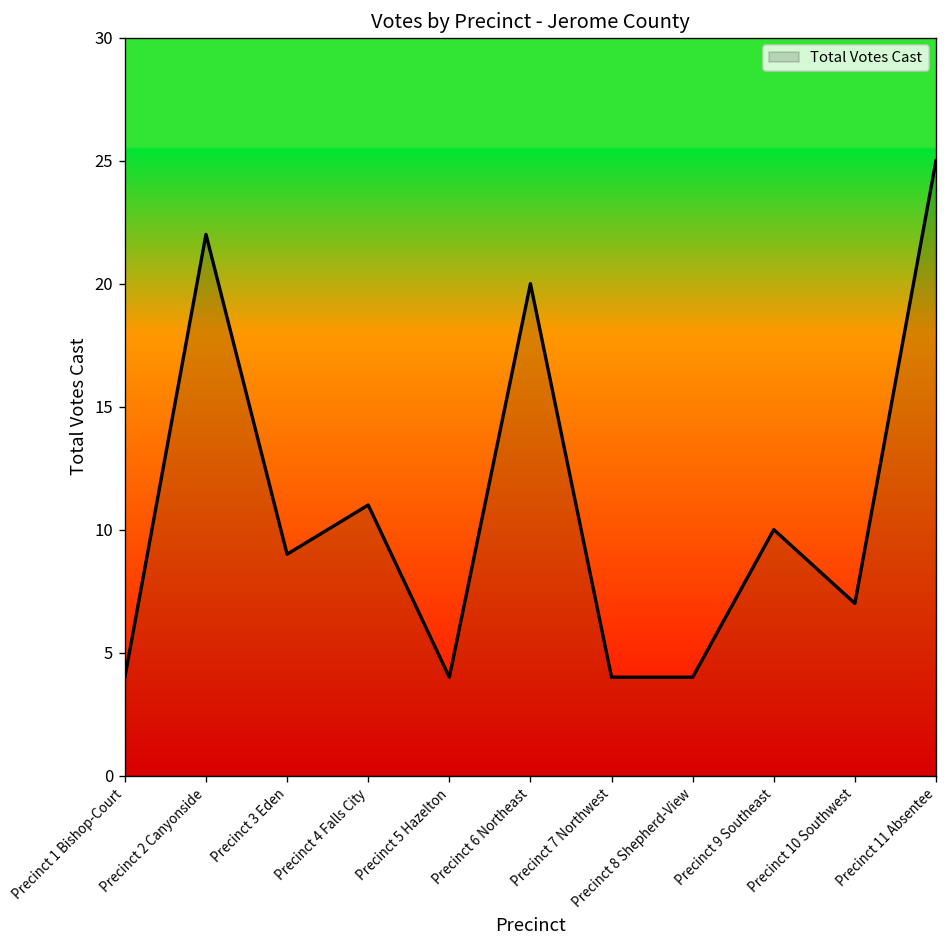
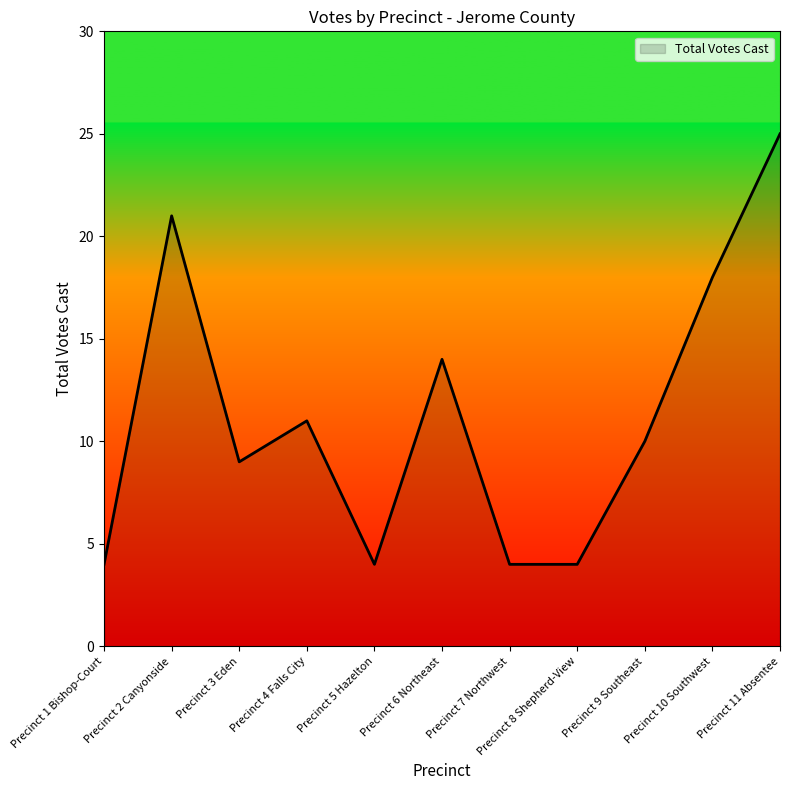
  {
    "Precinct 1 Bishop-Court": 4,
-   "Precinct 2 Canyonside": 22,
+   "Precinct 2 Canyonside": 21,
    "Precinct 3 Eden": 9,
    "Precinct 4 Falls City": 11,
    "Precinct 5 Hazelton": 4,
-   "Precinct 6 Northeast": 20,
+   "Precinct 6 Northeast": 14,
    "Precinct 7 Northwest": 4,
    "Precinct 8 Shepherd-View": 4,
    "Precinct 9 Southeast": 10,
-   "Precinct 10 Southwest": 7,
+   "Precinct 10 Southwest": 18,
    "Precinct 11 Absentee": 25
  }
